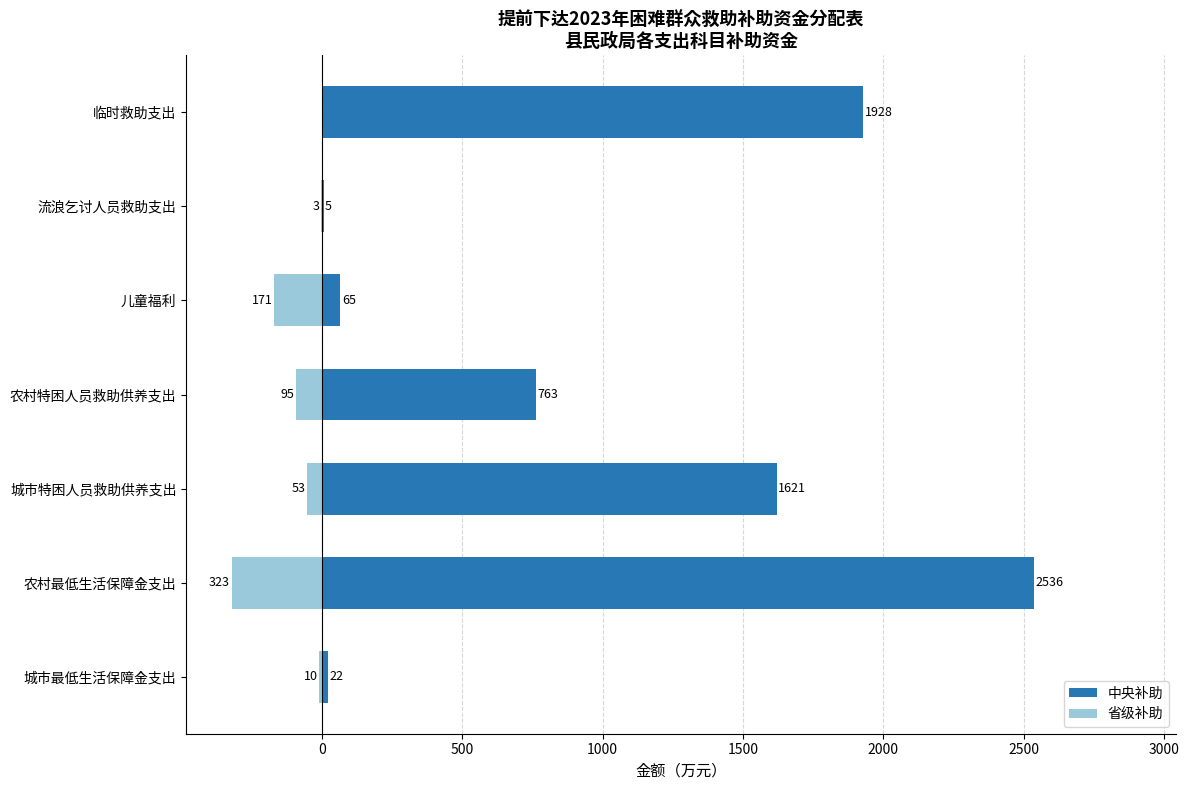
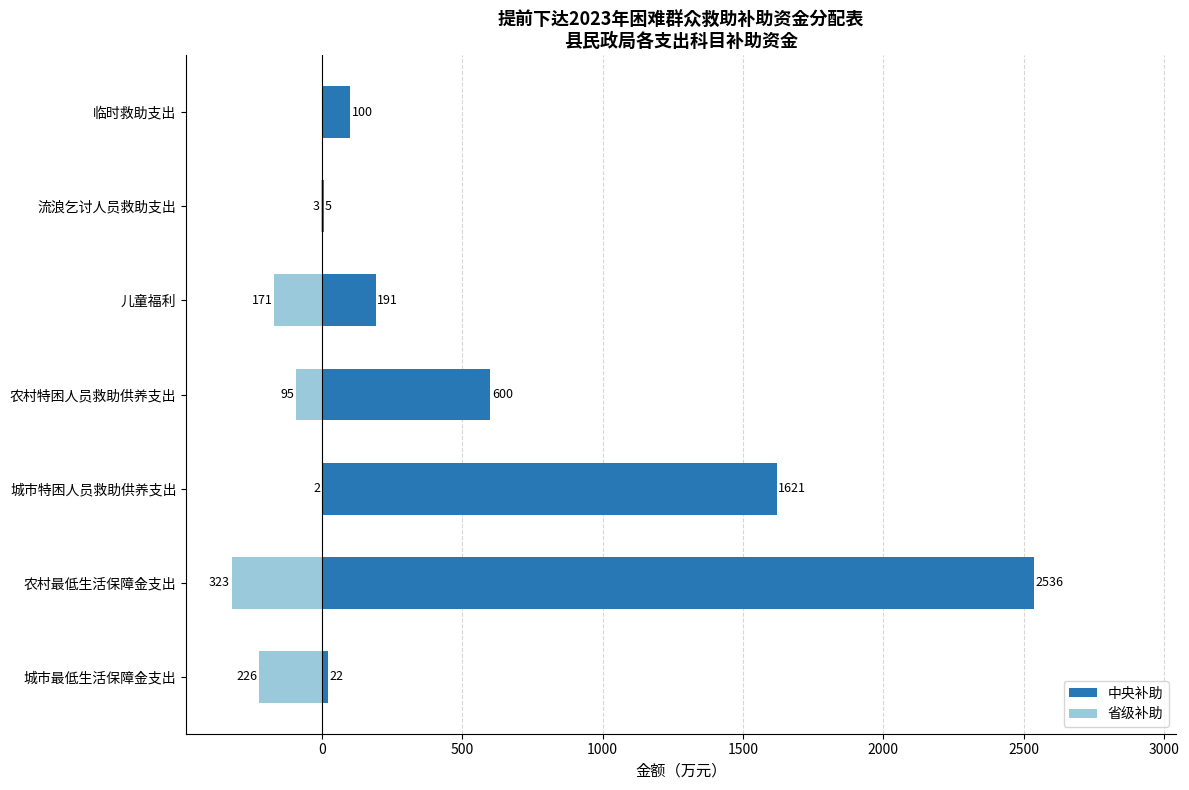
  {
    "中央补助": {
-     "临时救助支出": 1928,
+     "临时救助支出": 100,
      "流浪乞讨人员救助支出": 5,
-     "儿童福利": 65,
-     "农村特困人员救助供养支出": 763,
+     "儿童福利": 191,
+     "农村特困人员救助供养支出": 600,
      "城市特困人员救助供养支出": 1621,
      "农村最低生活保障金支出": 2536,
      "城市最低生活保障金支出": 22
    },
    "省级补助": {
-     "城市特困人员救助供养支出": 53,
-     "城市最低生活保障金支出": 10
+     "城市特困人员救助供养支出": 2,
+     "城市最低生活保障金支出": 226
    }
  }
